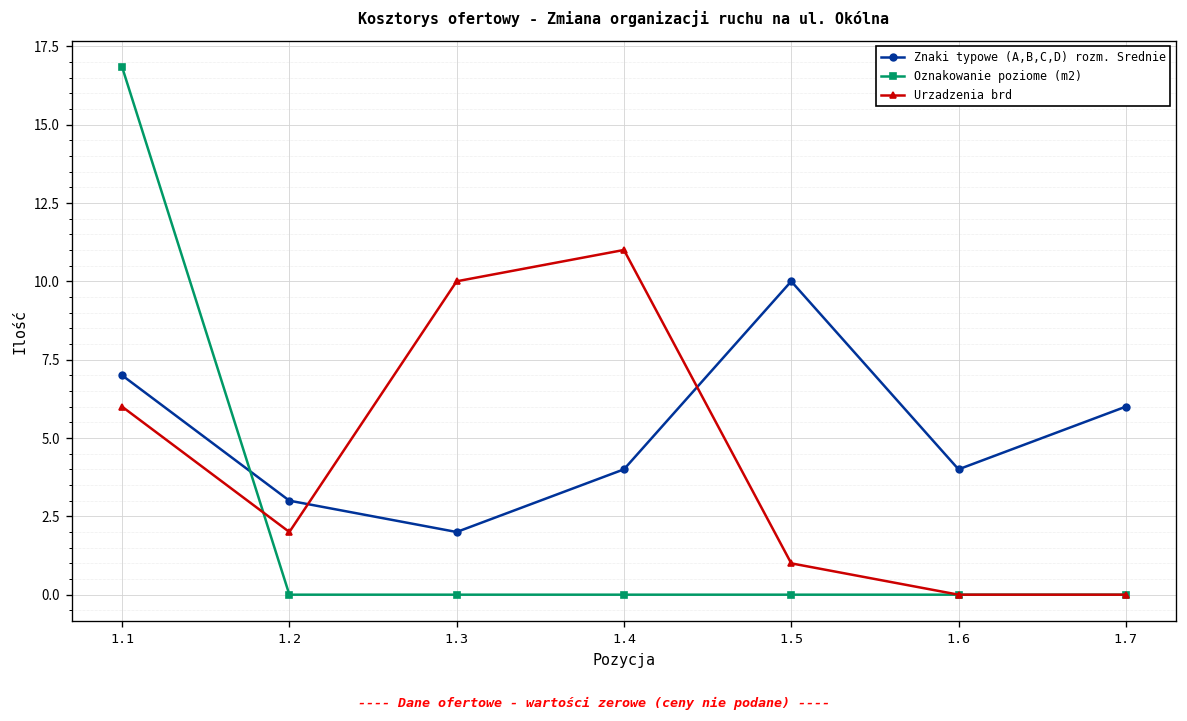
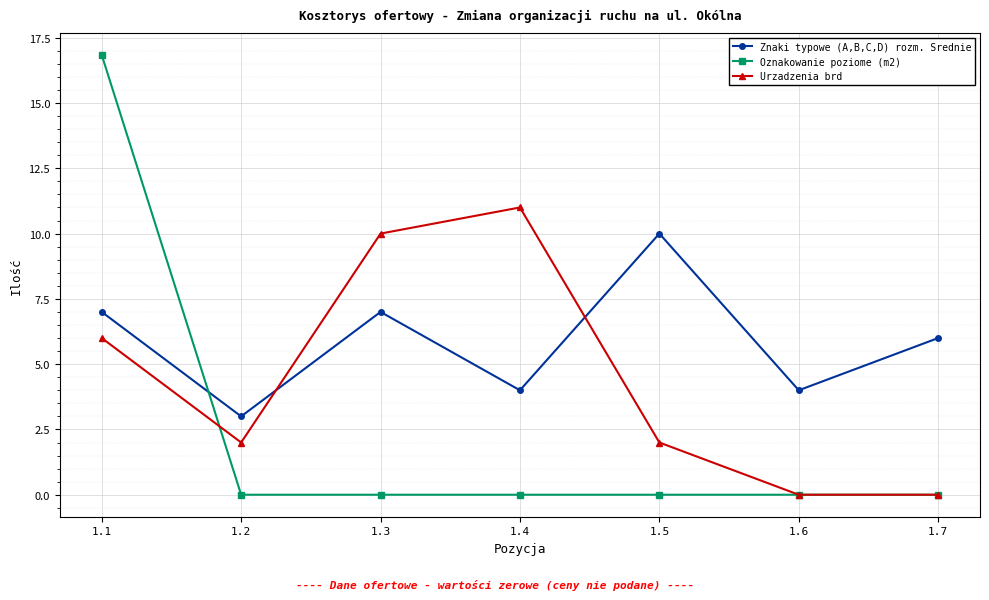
  {
    "Znaki typowe (A,B,C,D) rozm. Srednie": {
      "1.1": 7,
      "1.2": 3,
-     "1.3": 2,
+     "1.3": 7,
      "1.4": 4,
      "1.5": 10,
      "1.6": 4,
      "1.7": 6
    },
    "Oznakowanie poziome (m2)": {
      "1.1": 16.8,
      "1.2": 0,
      "1.3": 0,
      "1.4": 0,
      "1.5": 0
    },
    "Urzadzenia brd": {
      "1.1": 6,
      "1.2": 2,
      "1.3": 10,
      "1.4": 11,
-     "1.5": 1
+     "1.5": 2
    }
  }
